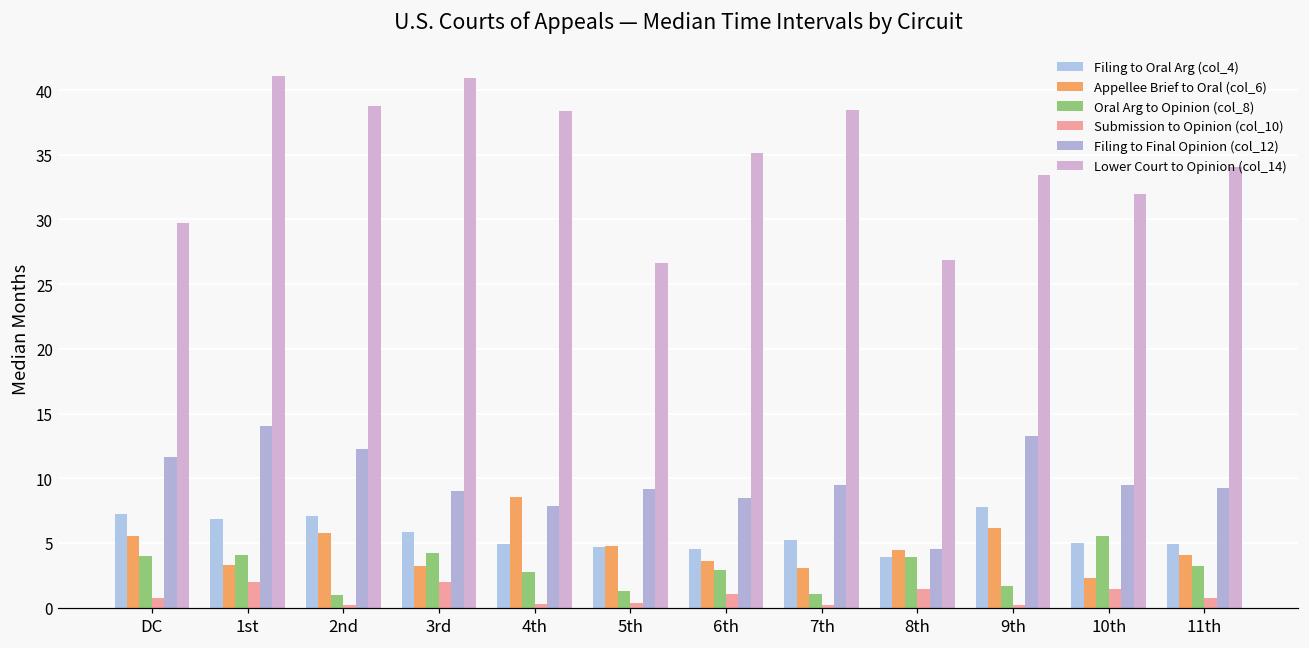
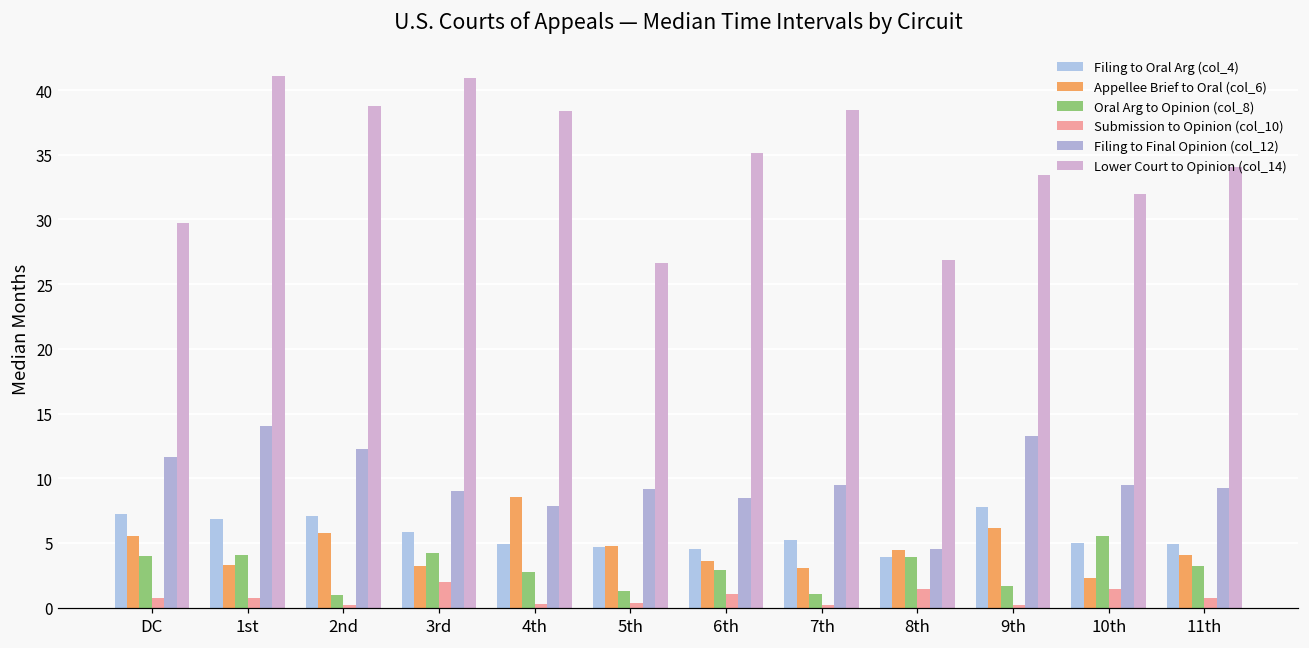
  {
    "Appellee Brief to Oral (col_6)": {
      "DC": 5.5,
      "1st": 3.3,
      "2nd": 5.8,
      "3rd": 3.2,
      "4th": 8.5,
      "5th": 4.8,
      "6th": 3.6,
      "7th": 3.0,
      "8th": 4.5,
      "9th": 6.2,
      "10th": 2.3,
      "11th": 4.0
    },
    "Oral Arg to Opinion (col_8)": {
      "DC": 4.0,
      "1st": 4.1,
      "2nd": 1.0,
      "3rd": 4.2,
      "4th": 2.8,
      "5th": 1.2,
      "6th": 2.9,
      "7th": 1.1,
      "8th": 3.9,
      "9th": 1.6,
      "10th": 5.5,
      "11th": 3.2
    },
    "Submission to Opinion (col_10)": {
      "DC": 0.7,
-     "1st": 2.0,
+     "1st": 0.8,
      "3rd": 2.0,
      "4th": 0.3,
      "5th": 0.4,
      "6th": 1.1,
      "8th": 1.5,
      "9th": 0.2,
      "10th": 1.4,
      "11th": 0.8
    }
  }
